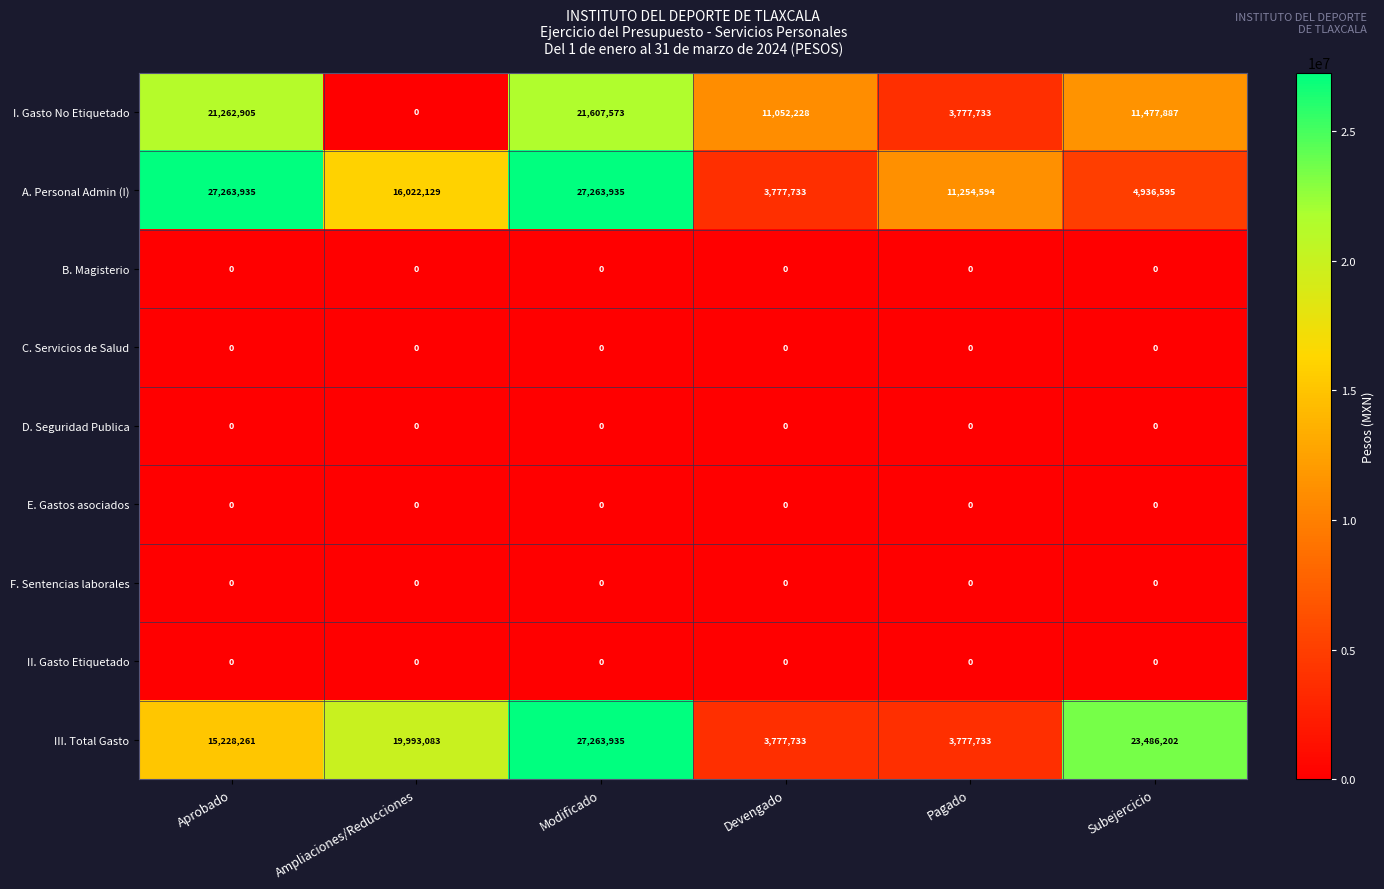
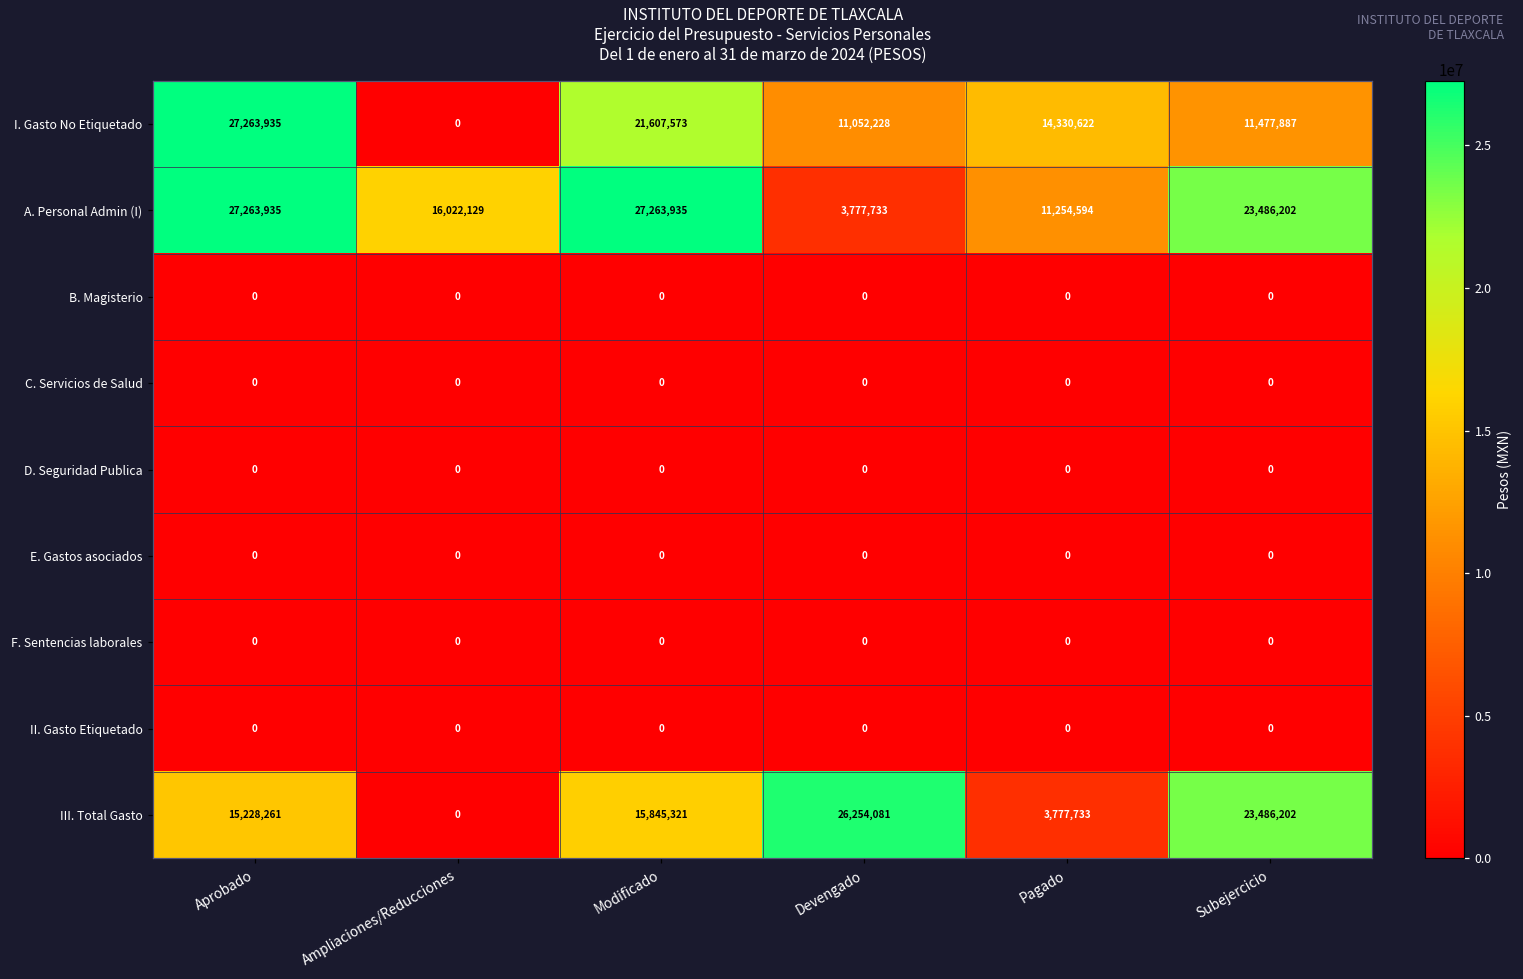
  {
    "I. Gasto No Etiquetado": {
-     "Aprobado": "21,262,905",
+     "Aprobado": "27,263,935",
      "Ampliaciones/Reducciones": "0",
      "Modificado": "21,607,573",
      "Devengado": "11,052,228",
-     "Pagado": "3,777,733",
+     "Pagado": "14,330,622",
      "Subejercicio": "11,477,887"
    },
    "A. Personal Admin (I)": {
      "Aprobado": "27,263,935",
      "Ampliaciones/Reducciones": "16,022,129",
      "Modificado": "27,263,935",
      "Devengado": "3,777,733",
      "Pagado": "11,254,594",
-     "Subejercicio": "4,936,595"
+     "Subejercicio": "23,486,202"
    },
    "B. Magisterio": {
      "Aprobado": "0",
      "Ampliaciones/Reducciones": "0",
      "Modificado": "0",
      "Devengado": "0",
      "Pagado": "0",
      "Subejercicio": "0"
    },
    "C. Servicios de Salud": {
      "Aprobado": "0",
      "Ampliaciones/Reducciones": "0",
      "Modificado": "0",
      "Devengado": "0",
      "Pagado": "0",
      "Subejercicio": "0"
    },
    "D. Seguridad Publica": {
      "Aprobado": "0",
      "Ampliaciones/Reducciones": "0",
      "Modificado": "0",
      "Devengado": "0",
      "Pagado": "0",
      "Subejercicio": "0"
    },
    "E. Gastos asociados": {
      "Aprobado": "0",
      "Ampliaciones/Reducciones": "0",
      "Modificado": "0",
      "Devengado": "0",
      "Pagado": "0",
      "Subejercicio": "0"
    },
    "F. Sentencias laborales": {
      "Aprobado": "0",
      "Ampliaciones/Reducciones": "0",
      "Modificado": "0",
      "Devengado": "0",
      "Pagado": "0",
      "Subejercicio": "0"
    },
    "II. Gasto Etiquetado": {
      "Aprobado": "0",
      "Ampliaciones/Reducciones": "0",
      "Modificado": "0",
      "Devengado": "0",
      "Pagado": "0",
      "Subejercicio": "0"
    },
    "III. Total Gasto": {
      "Aprobado": "15,228,261",
-     "Ampliaciones/Reducciones": "19,993,083",
-     "Modificado": "27,263,935",
-     "Devengado": "3,777,733",
+     "Ampliaciones/Reducciones": "0",
+     "Modificado": "15,845,321",
+     "Devengado": "26,254,081",
      "Pagado": "3,777,733",
      "Subejercicio": "23,486,202"
    }
  }
